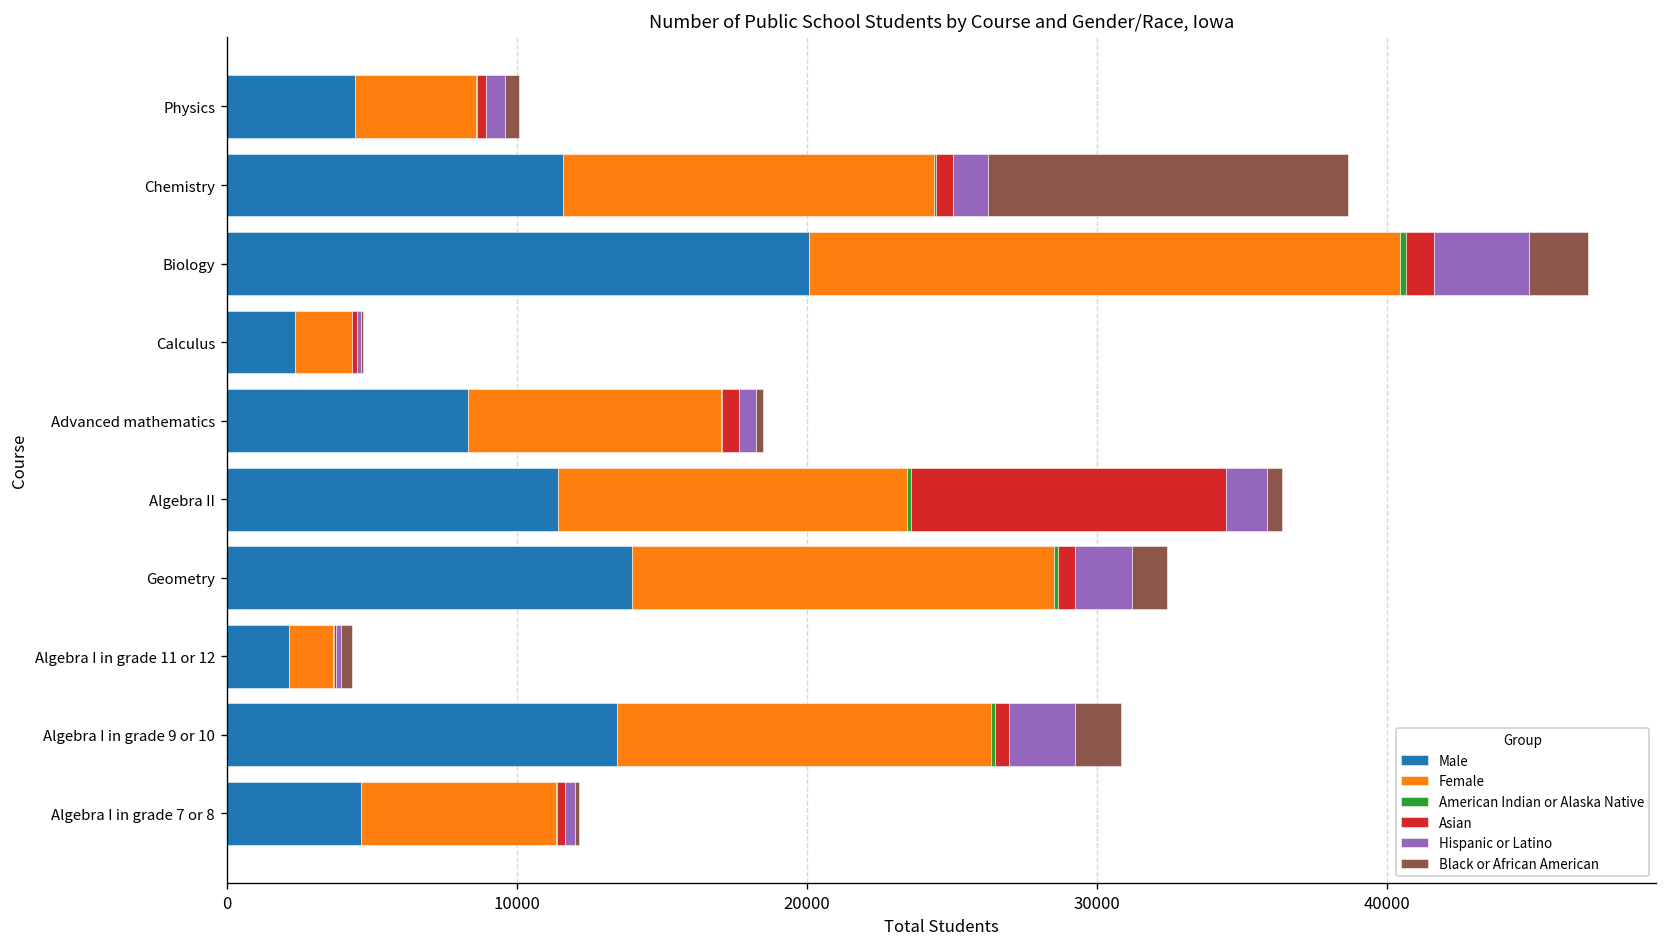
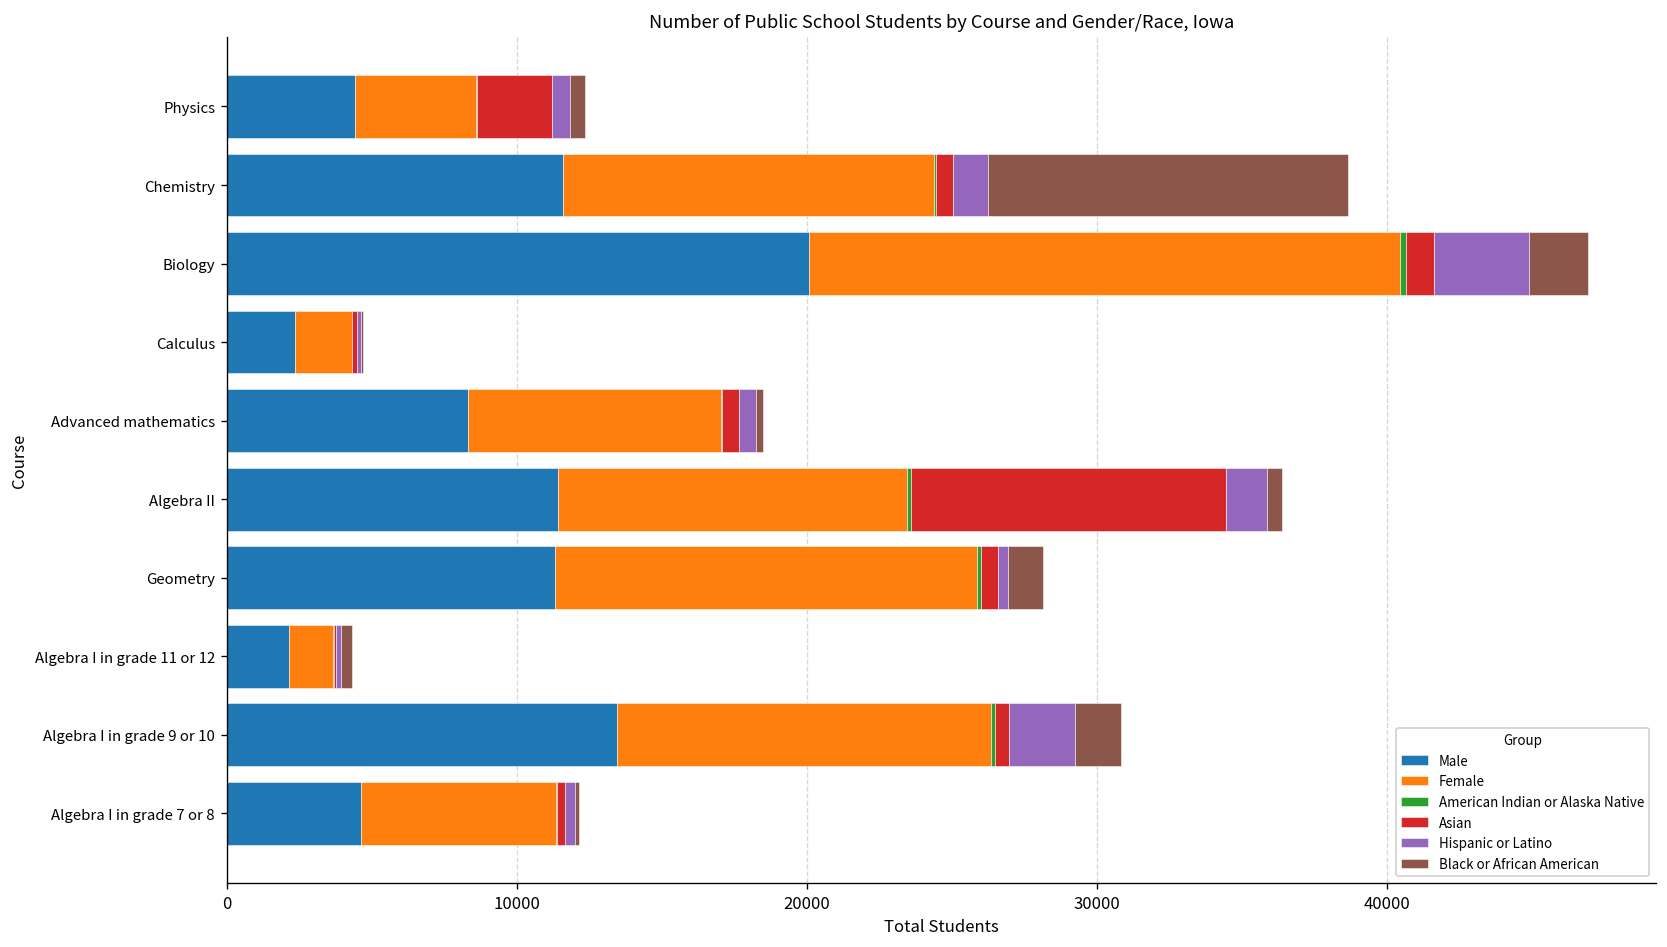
  {
    "Male": {
      "Physics": 4400,
      "Chemistry": 11600,
      "Biology": 20100,
      "Calculus": 2300,
      "Advanced mathematics": 8300,
      "Algebra II": 11400,
-     "Geometry": 14000,
+     "Geometry": 11300,
      "Algebra I in grade 11 or 12": 2100,
      "Algebra I in grade 9 or 10": 13500,
      "Algebra I in grade 7 or 8": 4600
    },
    "Female": {
      "Physics": 4200,
      "Chemistry": 12800,
      "Biology": 20400,
      "Calculus": 2000,
      "Advanced mathematics": 8700,
      "Algebra II": 12000,
      "Geometry": 14600,
      "Algebra I in grade 11 or 12": 1500,
      "Algebra I in grade 9 or 10": 12900,
      "Algebra I in grade 7 or 8": 6700
    },
    "American Indian or Alaska Native": {
      "Biology": 200,
      "Algebra II": 100,
      "Geometry": 100,
      "Algebra I in grade 9 or 10": 100
    },
    "Asian": {
-     "Physics": 300,
+     "Physics": 2600,
      "Chemistry": 600,
      "Biology": 1000,
      "Calculus": 200,
      "Advanced mathematics": 600,
      "Algebra II": 10900,
      "Geometry": 600,
      "Algebra I in grade 9 or 10": 500,
      "Algebra I in grade 7 or 8": 300
    },
    "Hispanic or Latino": {
      "Physics": 600,
      "Chemistry": 1200,
      "Biology": 3300,
      "Calculus": 100,
      "Advanced mathematics": 600,
      "Algebra II": 1400,
-     "Geometry": 2000,
+     "Geometry": 400,
      "Algebra I in grade 11 or 12": 200,
      "Algebra I in grade 9 or 10": 2300,
      "Algebra I in grade 7 or 8": 300
    },
    "Black or African American": {
      "Physics": 500,
      "Chemistry": 12400,
      "Biology": 2000,
      "Advanced mathematics": 300,
      "Algebra II": 500,
      "Geometry": 1200,
      "Algebra I in grade 11 or 12": 400,
      "Algebra I in grade 9 or 10": 1600,
      "Algebra I in grade 7 or 8": 200
    }
  }
